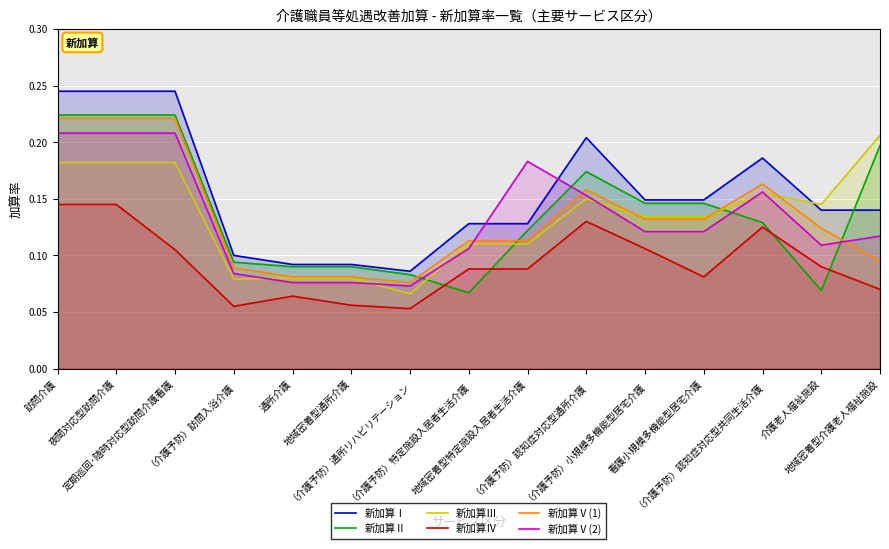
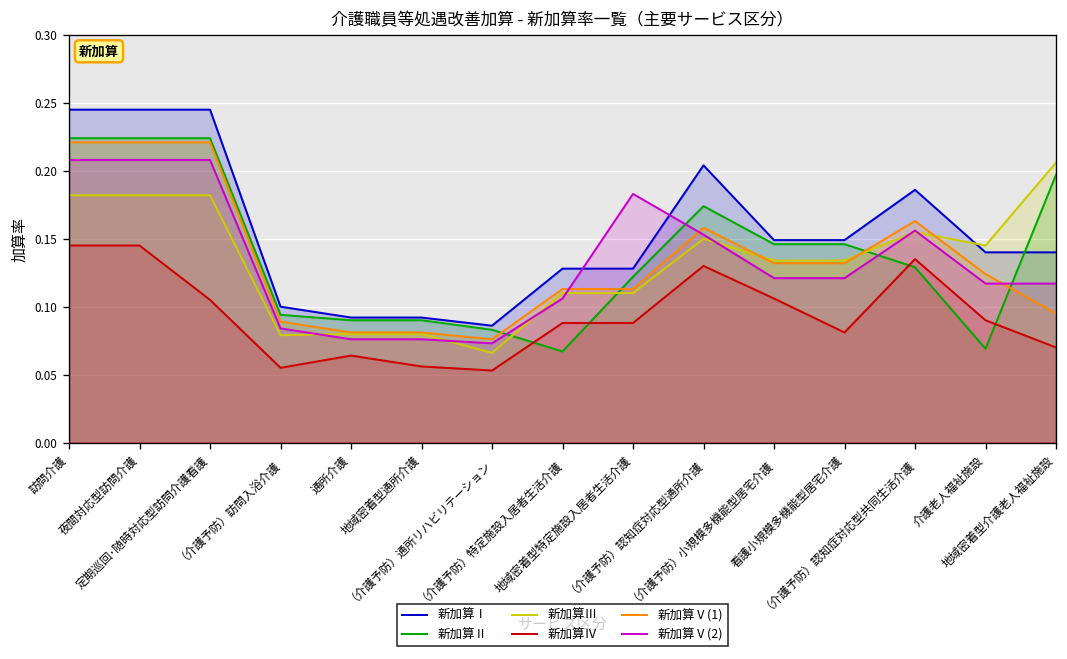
  {
    "新加算Ⅰ": {
      "訪問介護": 0.245,
      "夜間対応型訪問介護": 0.245,
      "定期巡回･随時対応型訪問介護看護": 0.245,
      "（介護予防）訪問入浴介護": 0.100,
      "（介護予防）通所リハビリテーション": 0.086,
      "（介護予防）特定施設入居者生活介護": 0.128,
      "地域密着型特定施設入居者生活介護": 0.128,
      "（介護予防）認知症対応型通所介護": 0.204,
      "（介護予防）小規模多機能型居宅介護": 0.149,
      "看護小規模多機能型居宅介護": 0.149,
      "（介護予防）認知症対応型共同生活介護": 0.186,
      "介護老人福祉施設": 0.140,
      "地域密着型介護老人福祉施設": 0.140
    },
    "新加算Ⅱ": {
      "訪問介護": 0.224,
      "夜間対応型訪問介護": 0.224,
      "定期巡回･随時対応型訪問介護看護": 0.224,
      "（介護予防）訪問入浴介護": 0.094,
      "（介護予防）通所リハビリテーション": 0.083,
      "（介護予防）特定施設入居者生活介護": 0.067,
      "地域密着型特定施設入居者生活介護": 0.122,
      "（介護予防）認知症対応型通所介護": 0.174,
      "（介護予防）小規模多機能型居宅介護": 0.146,
      "看護小規模多機能型居宅介護": 0.146,
      "（介護予防）認知症対応型共同生活介護": 0.129,
      "介護老人福祉施設": 0.069,
      "地域密着型介護老人福祉施設": 0.197
    },
    "新加算Ⅲ": {
      "訪問介護": 0.182,
      "夜間対応型訪問介護": 0.182,
      "定期巡回･随時対応型訪問介護看護": 0.182,
      "（介護予防）訪問入浴介護": 0.079,
      "（介護予防）通所リハビリテーション": 0.066,
      "（介護予防）特定施設入居者生活介護": 0.110,
      "地域密着型特定施設入居者生活介護": 0.110,
      "（介護予防）認知症対応型通所介護": 0.150,
      "介護老人福祉施設": 0.145,
      "地域密着型介護老人福祉施設": 0.206
    },
    "新加算Ⅳ": {
      "訪問介護": 0.145,
      "夜間対応型訪問介護": 0.145,
      "定期巡回･随時対応型訪問介護看護": 0.105,
      "（介護予防）訪問入浴介護": 0.055,
      "通所介護": 0.064,
      "地域密着型通所介護": 0.056,
      "（介護予防）通所リハビリテーション": 0.053,
      "（介護予防）特定施設入居者生活介護": 0.088,
      "地域密着型特定施設入居者生活介護": 0.088,
      "（介護予防）認知症対応型通所介護": 0.130,
      "（介護予防）小規模多機能型居宅介護": 0.106,
      "看護小規模多機能型居宅介護": 0.081,
-     "（介護予防）認知症対応型共同生活介護": 0.125,
+     "（介護予防）認知症対応型共同生活介護": 0.135,
      "介護老人福祉施設": 0.090,
      "地域密着型介護老人福祉施設": 0.070
    },
    "新加算Ⅴ(1)": {
      "訪問介護": 0.221,
      "夜間対応型訪問介護": 0.221,
      "定期巡回･随時対応型訪問介護看護": 0.221,
      "（介護予防）訪問入浴介護": 0.089,
      "（介護予防）通所リハビリテーション": 0.076,
      "（介護予防）特定施設入居者生活介護": 0.113,
      "地域密着型特定施設入居者生活介護": 0.113,
      "（介護予防）認知症対応型通所介護": 0.158,
      "（介護予防）認知症対応型共同生活介護": 0.163,
      "介護老人福祉施設": 0.124,
      "地域密着型介護老人福祉施設": 0.095
    },
    "新加算Ⅴ(2)": {
      "訪問介護": 0.208,
      "夜間対応型訪問介護": 0.208,
      "定期巡回･随時対応型訪問介護看護": 0.208,
      "（介護予防）訪問入浴介護": 0.084,
      "通所介護": 0.076,
      "地域密着型通所介護": 0.076,
      "（介護予防）通所リハビリテーション": 0.073,
      "（介護予防）特定施設入居者生活介護": 0.106,
      "地域密着型特定施設入居者生活介護": 0.183,
      "（介護予防）認知症対応型通所介護": 0.153,
      "（介護予防）小規模多機能型居宅介護": 0.121,
      "看護小規模多機能型居宅介護": 0.121,
-     "介護老人福祉施設": 0.109,
+     "介護老人福祉施設": 0.117,
      "地域密着型介護老人福祉施設": 0.117
    }
  }
